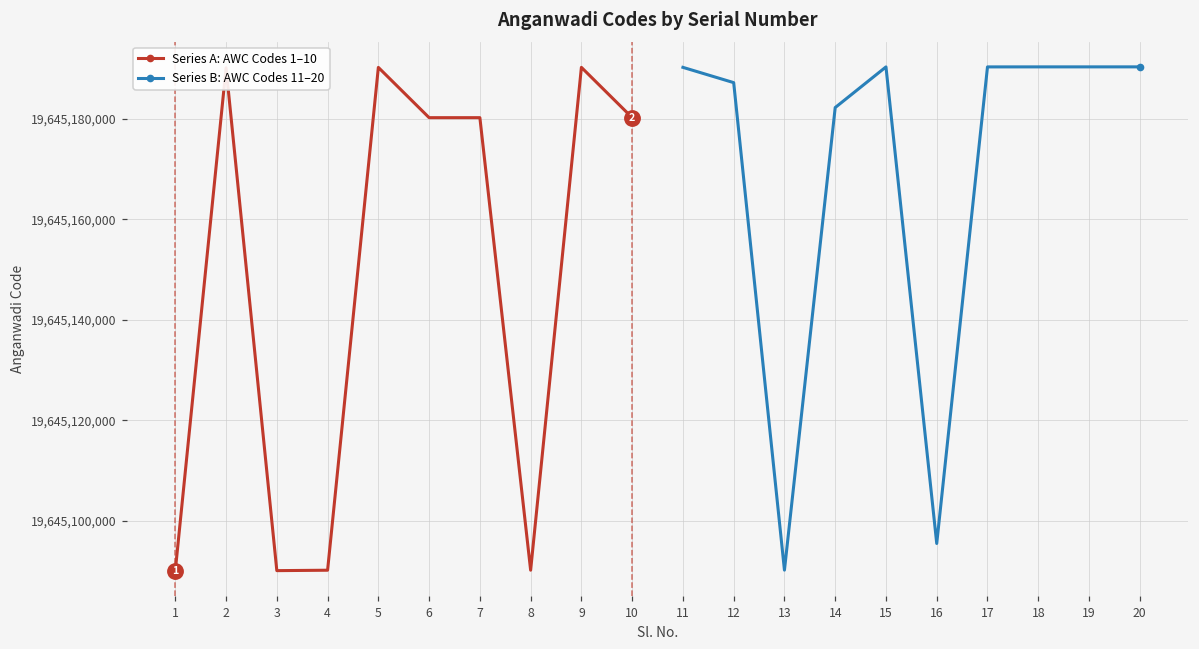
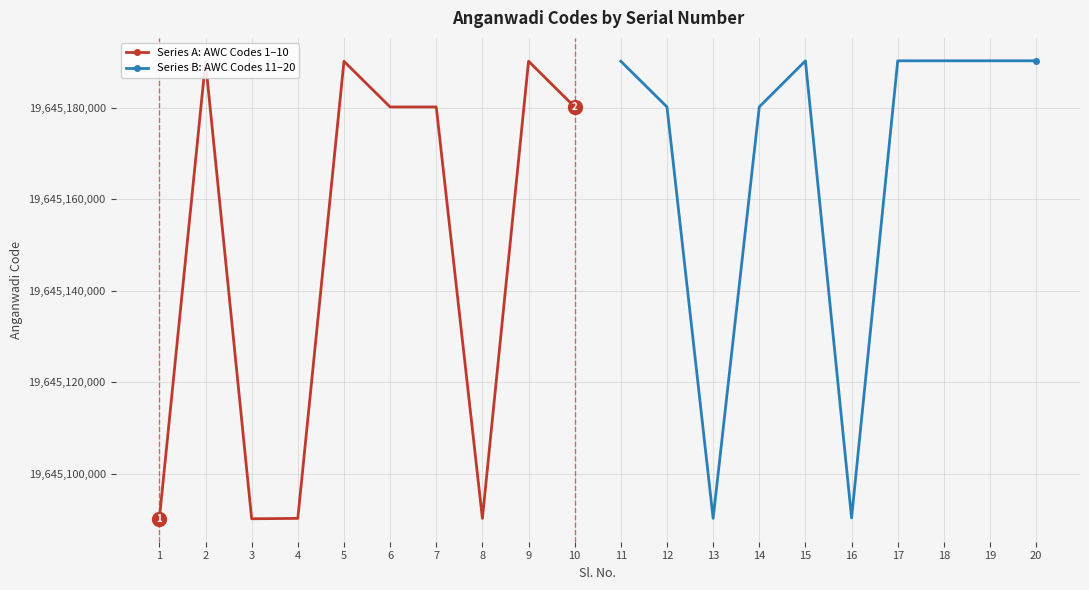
  {
    "Series B: AWC Codes 11–20": {
      "11": "19,645,190,000",
-     "12": "19,645,187,000",
+     "12": "19,645,180,000",
      "13": "19,645,090,000",
-     "14": "19,645,182,000",
+     "14": "19,645,180,000",
      "15": "19,645,190,000",
-     "16": "19,645,096,000",
+     "16": "19,645,090,000",
      "17": "19,645,190,000",
      "18": "19,645,190,000",
      "19": "19,645,190,000",
      "20": "19,645,190,000"
    }
  }
